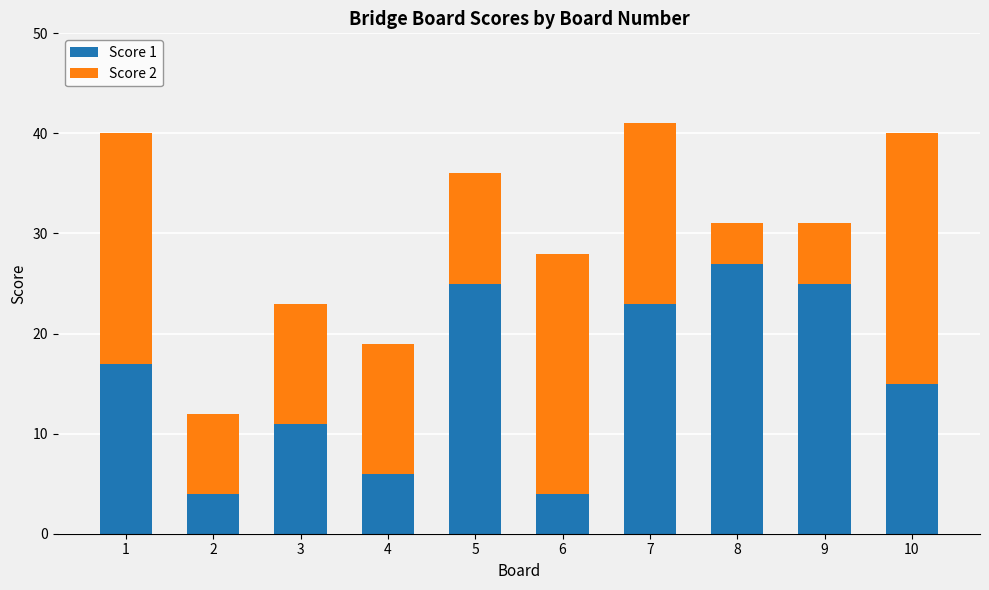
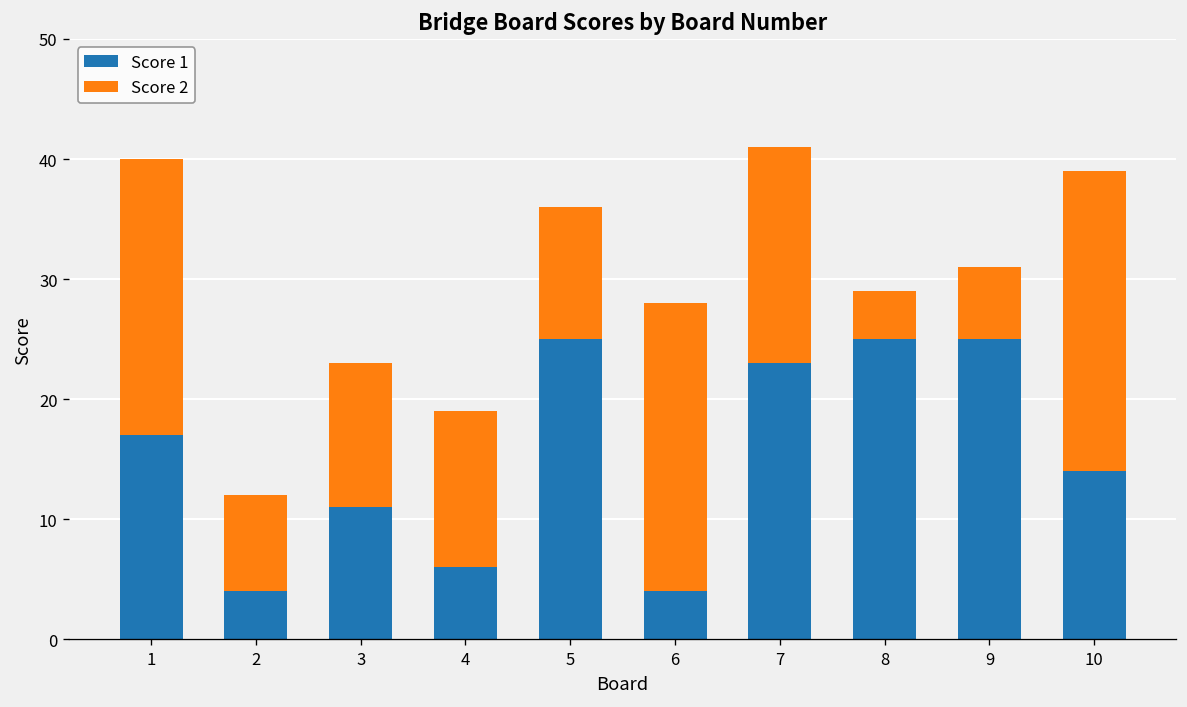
  {
    "Score 1": {
      "1": 17,
      "2": 4,
      "3": 11,
      "4": 6,
      "5": 25,
      "6": 4,
      "7": 23,
-     "8": 27,
+     "8": 25,
      "9": 25,
-     "10": 15
+     "10": 14
    },
    "Score 2": {
      "1": 23,
      "2": 8,
      "3": 12,
      "4": 13,
      "5": 11,
      "6": 24,
      "7": 18,
      "8": 4,
      "9": 6,
      "10": 25
    }
  }
